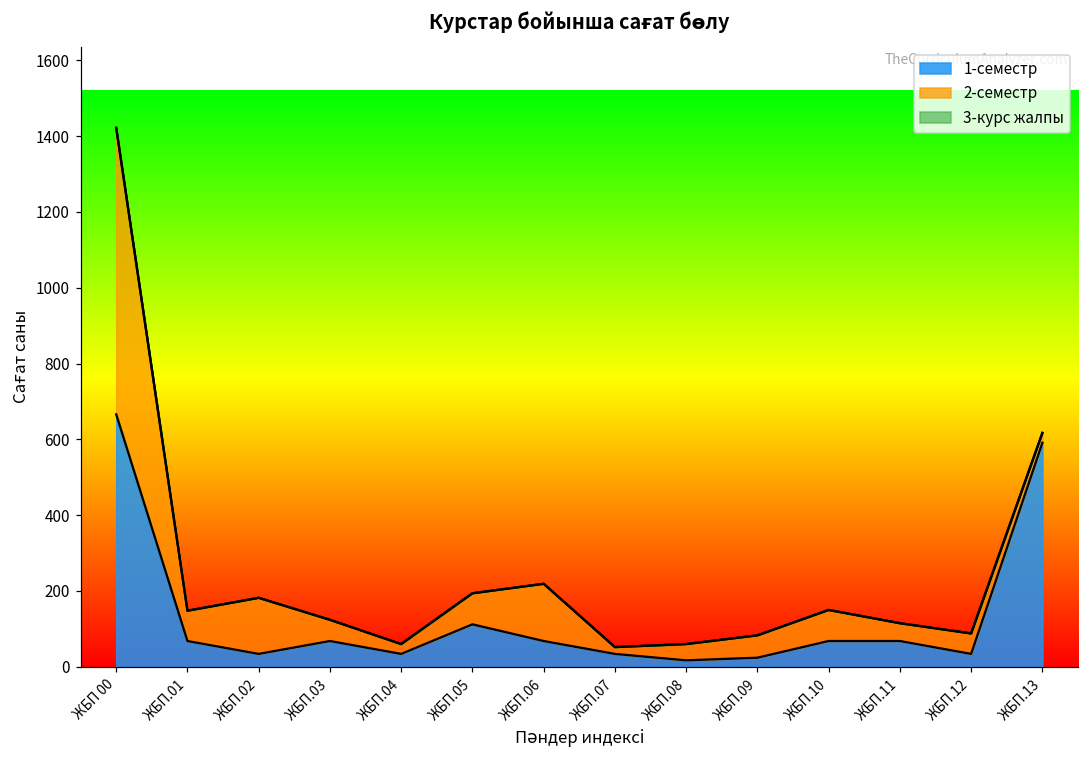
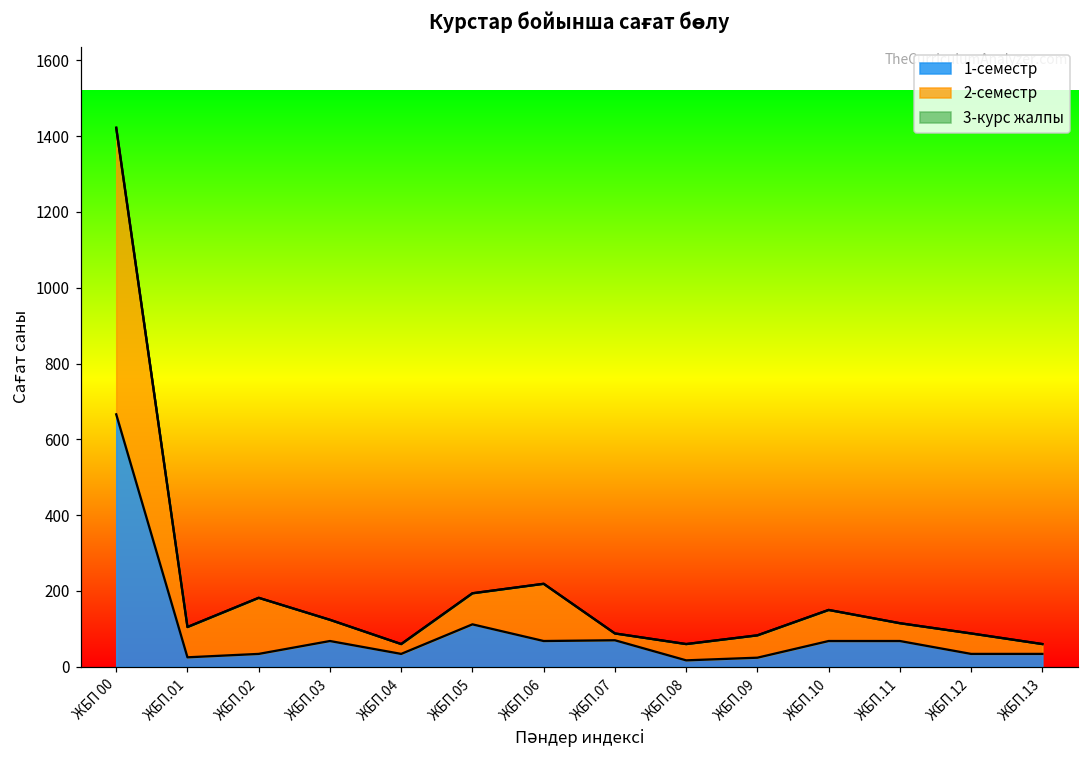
  {
    "1-семестр": {
      "ЖБП 00": 670,
-     "ЖБП.01": 70,
+     "ЖБП.01": 30,
      "ЖБП.02": 30,
      "ЖБП.03": 70,
      "ЖБП.04": 30,
      "ЖБП.05": 110,
      "ЖБП.06": 70,
-     "ЖБП.07": 30,
+     "ЖБП.07": 70,
      "ЖБП.08": 20,
      "ЖБП.09": 20,
      "ЖБП.10": 70,
      "ЖБП.11": 70,
      "ЖБП.12": 30,
-     "ЖБП.13": 590
+     "ЖБП.13": 30
    }
  }
